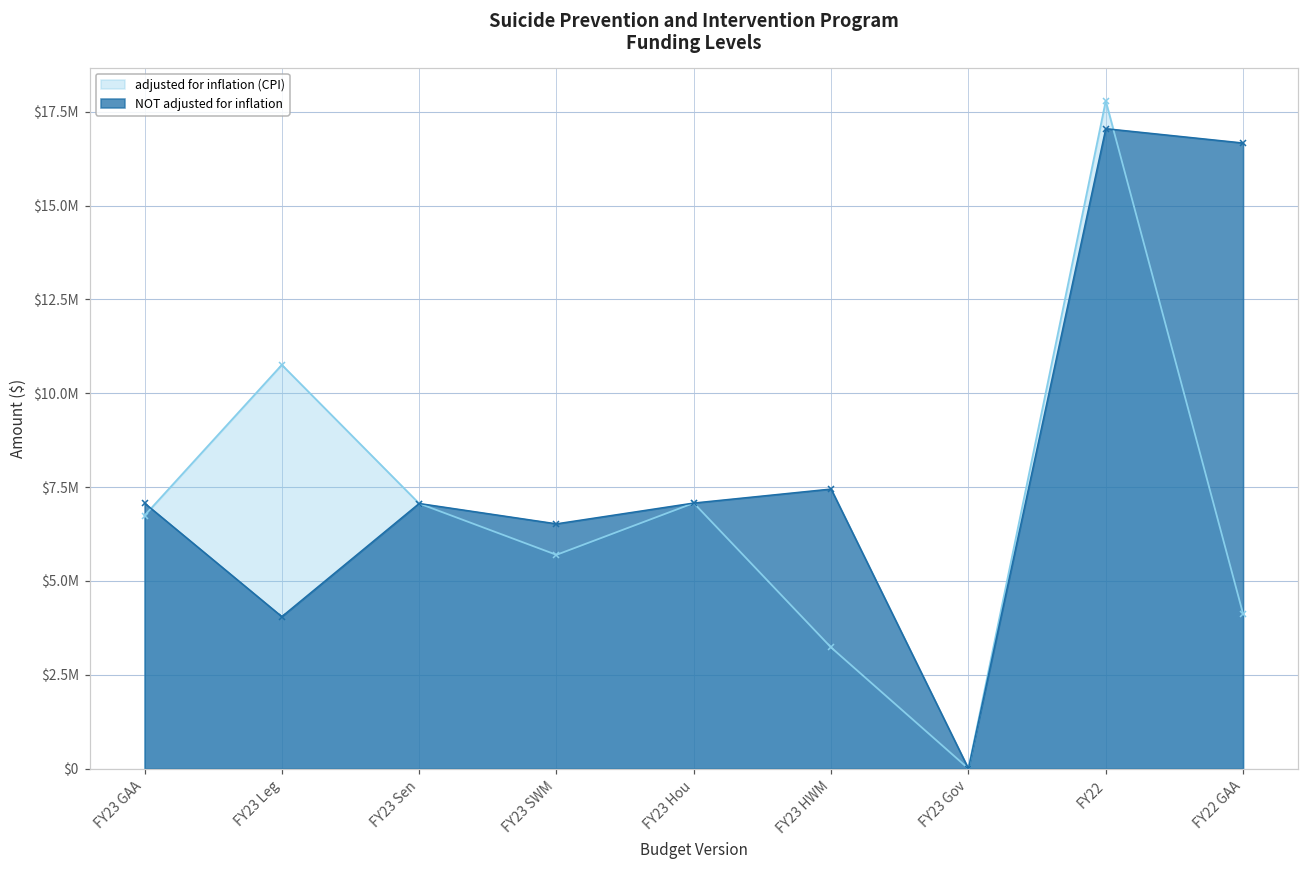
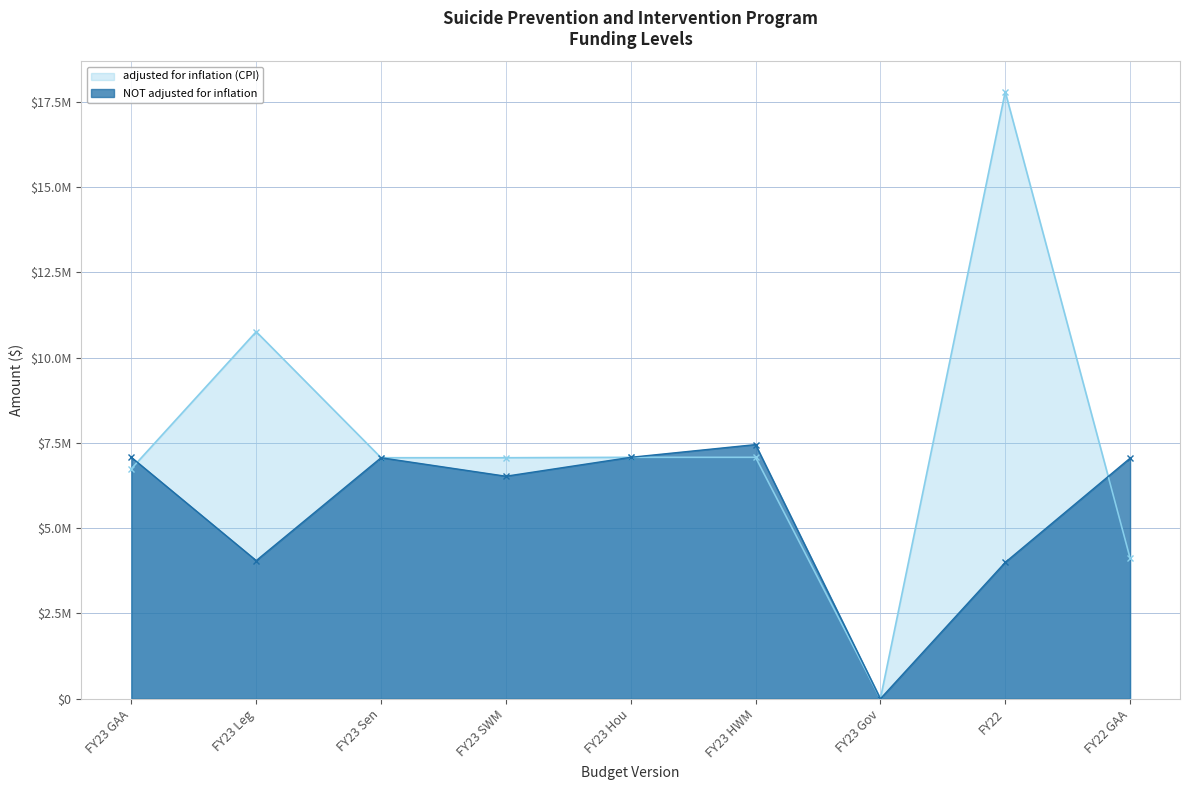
  {
    "adjusted for inflation (CPI)": {
      "FY23 GAA": "$6700000",
      "FY23 Leg": "$10800000",
-     "FY23 SWM": "$5700000",
-     "FY23 HWM": "$3200000",
+     "FY23 SWM": "$7100000",
+     "FY23 HWM": "$7100000",
      "FY22": "$17800000",
      "FY22 GAA": "$4100000"
    },
    "NOT adjusted for inflation": {
      "FY23 GAA": "$7100000",
      "FY23 Leg": "$4000000",
      "FY23 SWM": "$6500000",
      "FY23 HWM": "$7400000",
-     "FY22": "$17100000",
-     "FY22 GAA": "$16700000"
+     "FY22": "$4000000",
+     "FY22 GAA": "$7100000"
    }
  }
